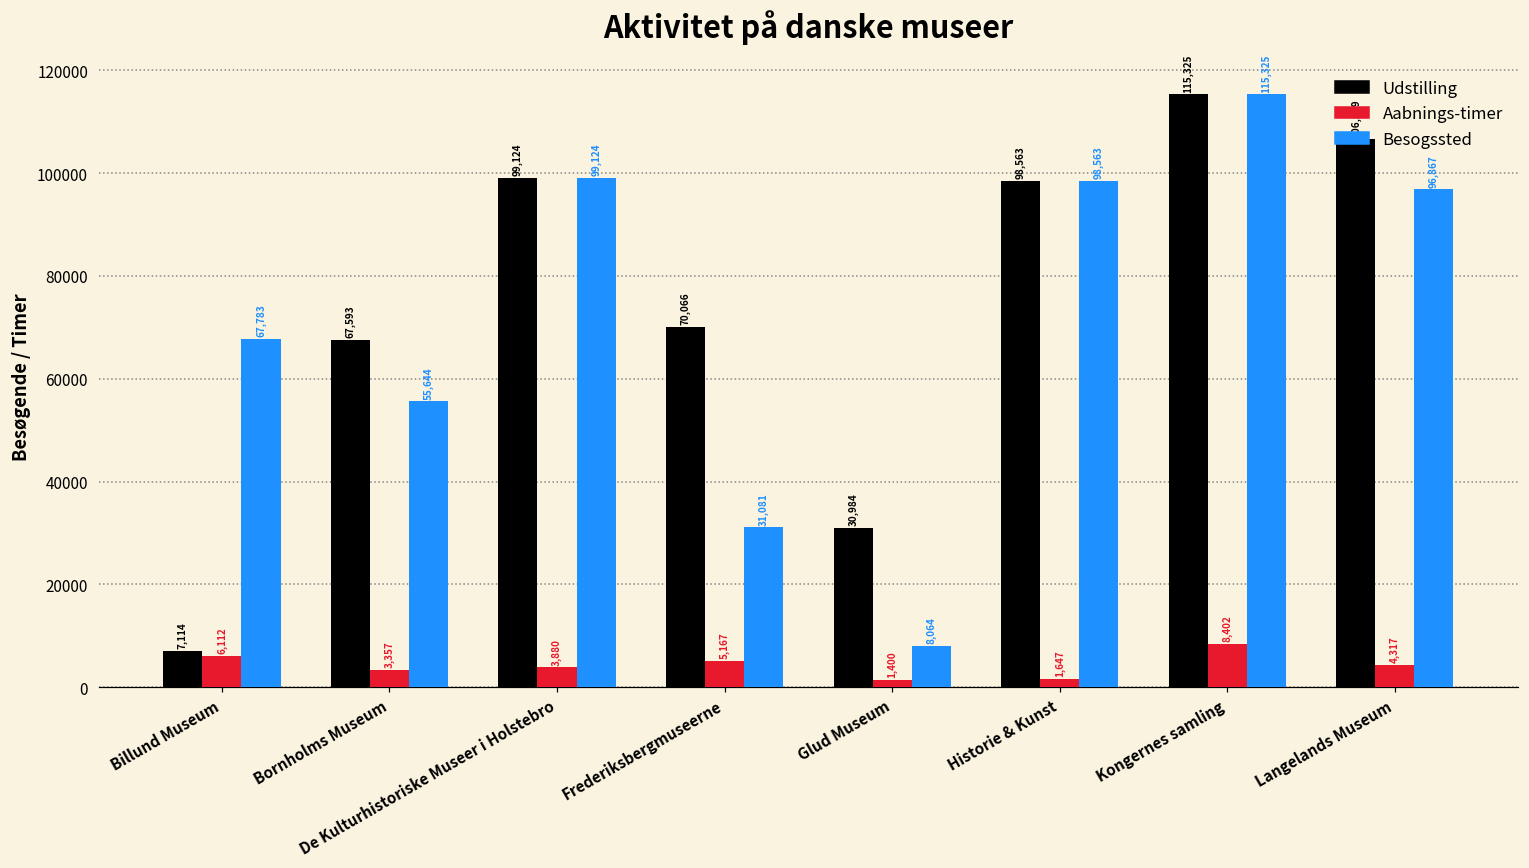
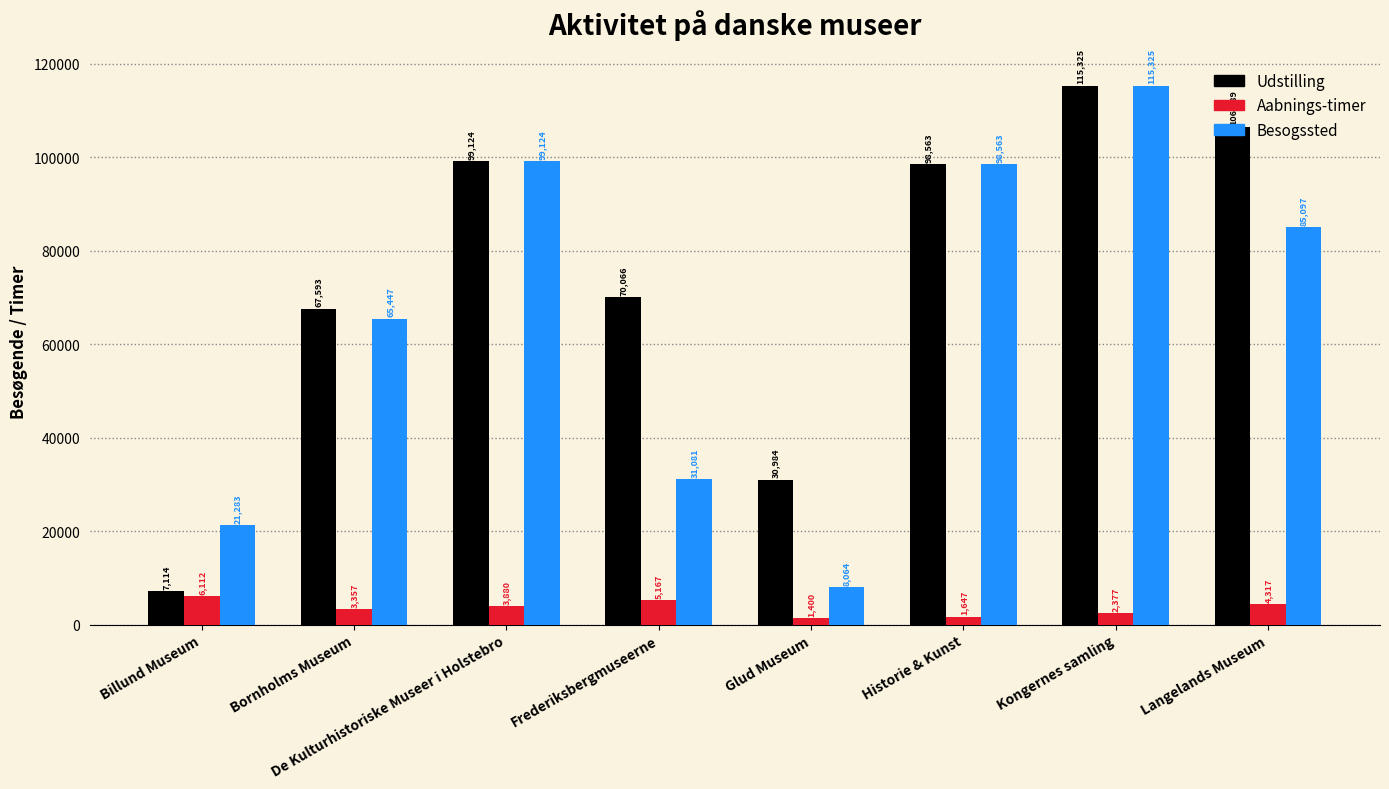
  {
    "Udstilling": {
      "Billund Museum": "7,114",
      "Bornholms Museum": "67,593",
      "De Kulturhistoriske Museer i Holstebro": "99,124",
      "Frederiksbergmuseerne": "70,066",
      "Glud Museum": "30,984",
      "Historie & Kunst": "98,563",
      "Kongernes samling": "115,325",
      "Langelands Museum": "106,589"
    },
    "Aabnings-timer": {
      "Billund Museum": "6,112",
      "Bornholms Museum": "3,357",
      "De Kulturhistoriske Museer i Holstebro": "3,880",
      "Frederiksbergmuseerne": "5,167",
      "Glud Museum": "1,400",
      "Historie & Kunst": "1,647",
-     "Kongernes samling": "8,402",
+     "Kongernes samling": "2,377",
      "Langelands Museum": "4,317"
    },
    "Besogssted": {
-     "Billund Museum": "67,783",
-     "Bornholms Museum": "55,644",
+     "Billund Museum": "21,283",
+     "Bornholms Museum": "65,447",
      "De Kulturhistoriske Museer i Holstebro": "99,124",
      "Frederiksbergmuseerne": "31,081",
      "Glud Museum": "8,064",
      "Historie & Kunst": "98,563",
      "Kongernes samling": "115,325",
-     "Langelands Museum": "96,867"
+     "Langelands Museum": "85,097"
    }
  }
